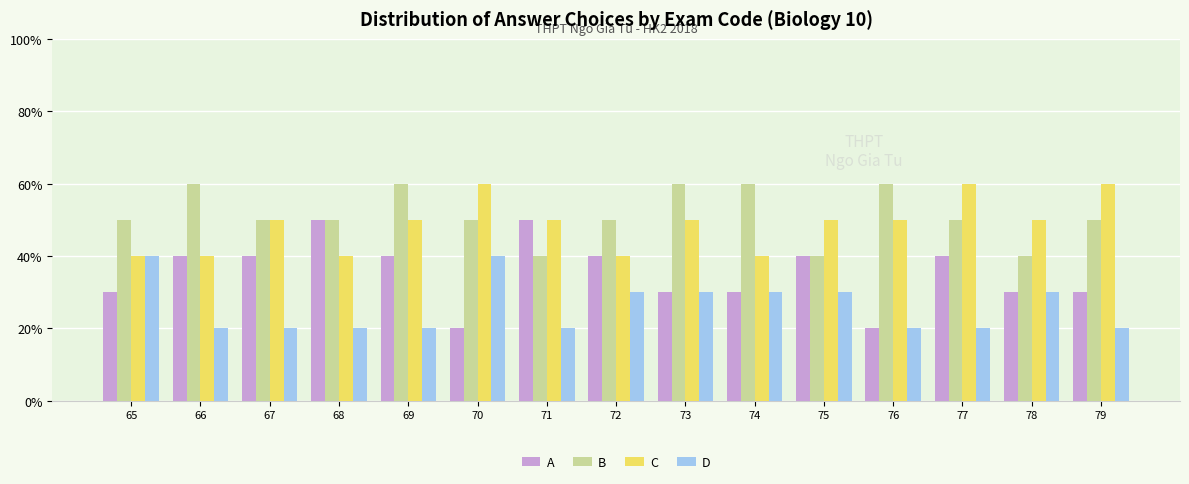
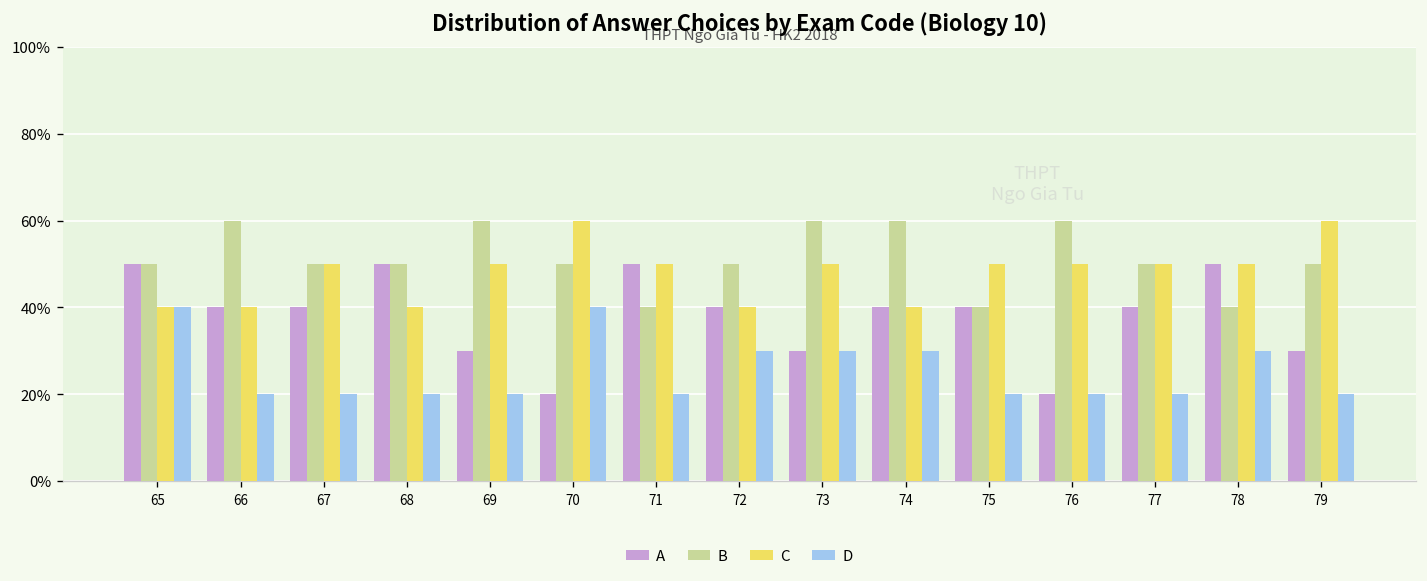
  {
    "A": {
-     "65": "30%",
+     "65": "50%",
      "66": "40%",
      "67": "40%",
      "68": "50%",
-     "69": "40%",
+     "69": "30%",
      "70": "20%",
      "71": "50%",
      "72": "40%",
      "73": "30%",
-     "74": "30%",
+     "74": "40%",
      "75": "40%",
      "76": "20%",
      "77": "40%",
-     "78": "30%",
+     "78": "50%",
      "79": "30%"
    },
    "B": {
      "65": "50%",
      "66": "60%",
      "67": "50%",
      "68": "50%",
      "69": "60%",
      "70": "50%",
      "71": "40%",
      "72": "50%",
      "73": "60%",
      "74": "60%",
      "75": "40%",
      "76": "60%",
      "77": "50%",
      "78": "40%",
      "79": "50%"
    },
    "C": {
      "65": "40%",
      "66": "40%",
      "67": "50%",
      "68": "40%",
      "69": "50%",
      "70": "60%",
      "71": "50%",
      "72": "40%",
      "73": "50%",
      "74": "40%",
      "75": "50%",
      "76": "50%",
-     "77": "60%",
+     "77": "50%",
      "78": "50%",
      "79": "60%"
    },
    "D": {
      "65": "40%",
      "66": "20%",
      "67": "20%",
      "68": "20%",
      "69": "20%",
      "70": "40%",
      "71": "20%",
      "72": "30%",
      "73": "30%",
      "74": "30%",
-     "75": "30%",
+     "75": "20%",
      "76": "20%",
      "77": "20%",
      "78": "30%",
      "79": "20%"
    }
  }
